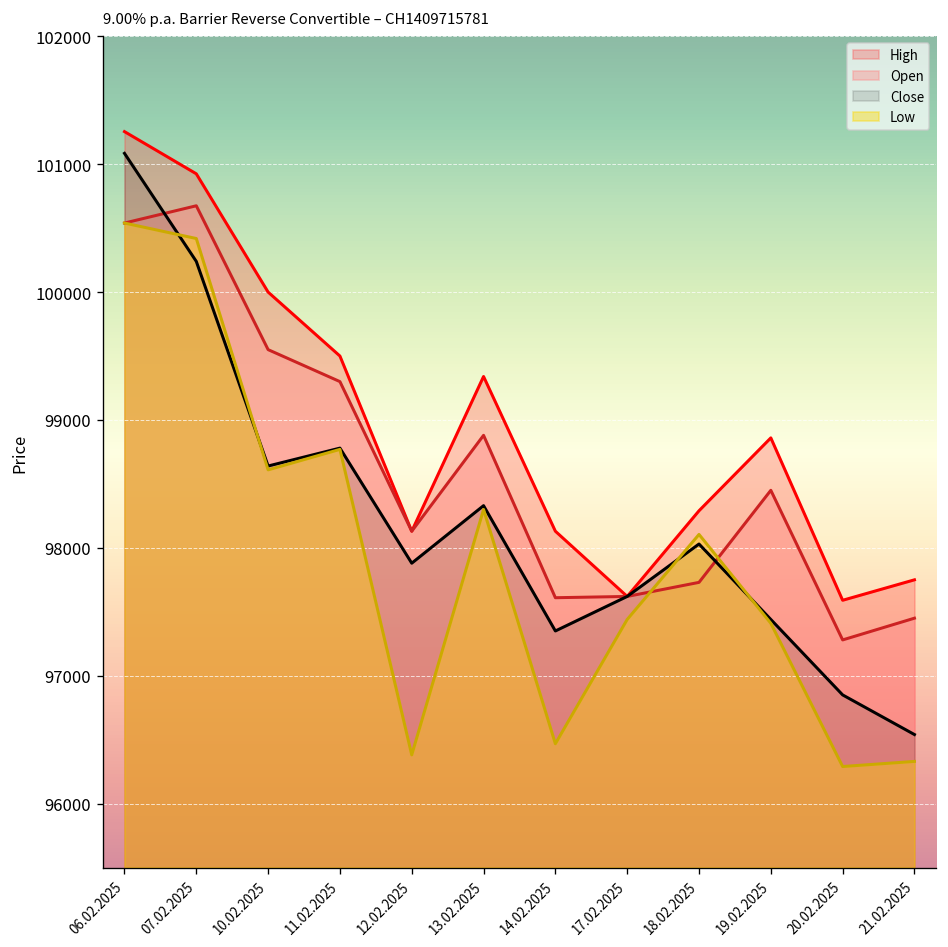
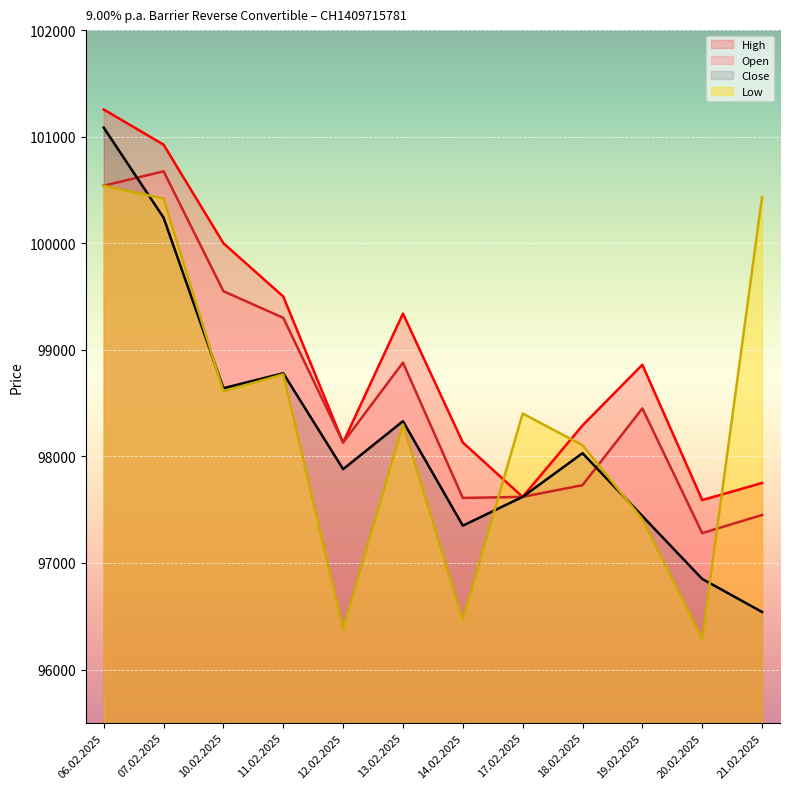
  {
    "Low": {
      "07.02.2025": 100420,
      "10.02.2025": 98610,
      "12.02.2025": 96380,
      "13.02.2025": 98300,
      "14.02.2025": 96470,
-     "17.02.2025": 97440,
+     "17.02.2025": 98400,
      "18.02.2025": 98110,
      "19.02.2025": 97410,
      "20.02.2025": 96290,
-     "21.02.2025": 96330
+     "21.02.2025": 100430
    }
  }
